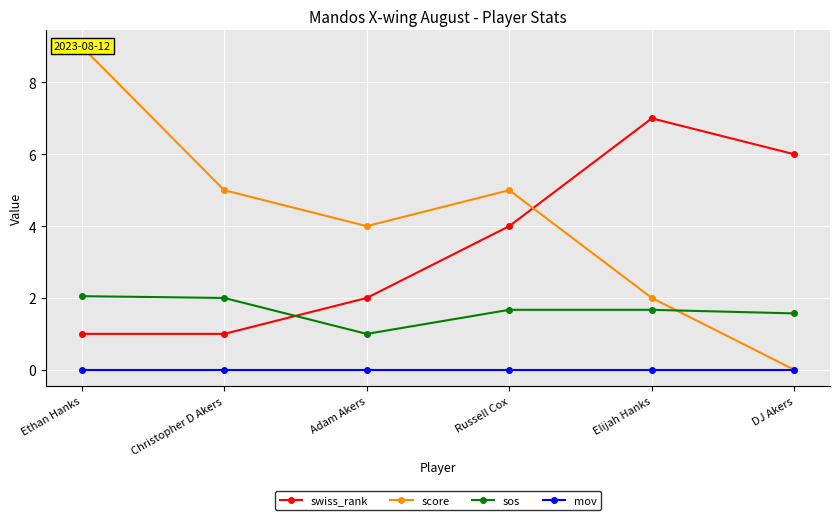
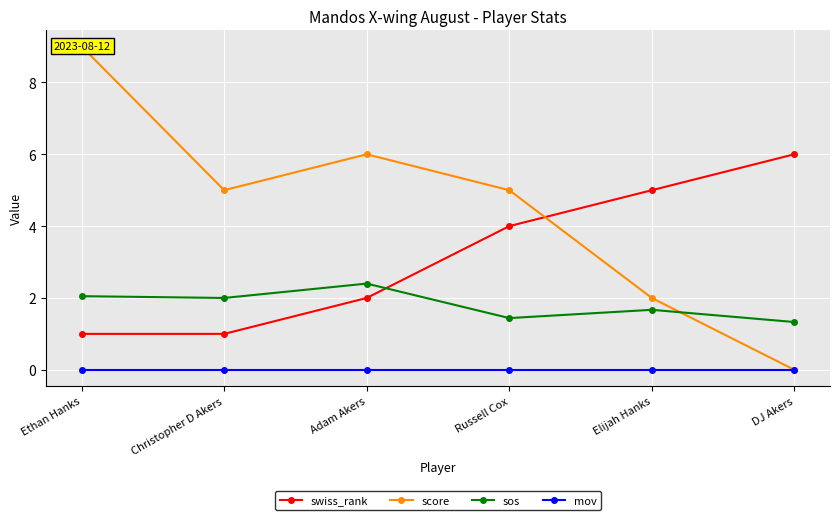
  {
    "swiss_rank": {
      "Ethan Hanks": 1,
      "Christopher D Akers": 1,
      "Adam Akers": 2,
      "Russell Cox": 4,
-     "Elijah Hanks": 7,
+     "Elijah Hanks": 5,
      "DJ Akers": 6
    },
    "score": {
      "Christopher D Akers": 5,
-     "Adam Akers": 4,
+     "Adam Akers": 6,
      "Russell Cox": 5,
      "Elijah Hanks": 2
    },
    "sos": {
      "Ethan Hanks": 2.1,
      "Christopher D Akers": 2.0,
-     "Adam Akers": 1.0,
-     "Russell Cox": 1.7,
+     "Adam Akers": 2.4,
+     "Russell Cox": 1.4,
      "Elijah Hanks": 1.7,
-     "DJ Akers": 1.6
+     "DJ Akers": 1.3
    },
    "mov": {
      "Ethan Hanks": 0.0,
      "Christopher D Akers": 0.0,
      "Adam Akers": 0.0,
      "Russell Cox": 0.0,
      "Elijah Hanks": 0.0
    }
  }
